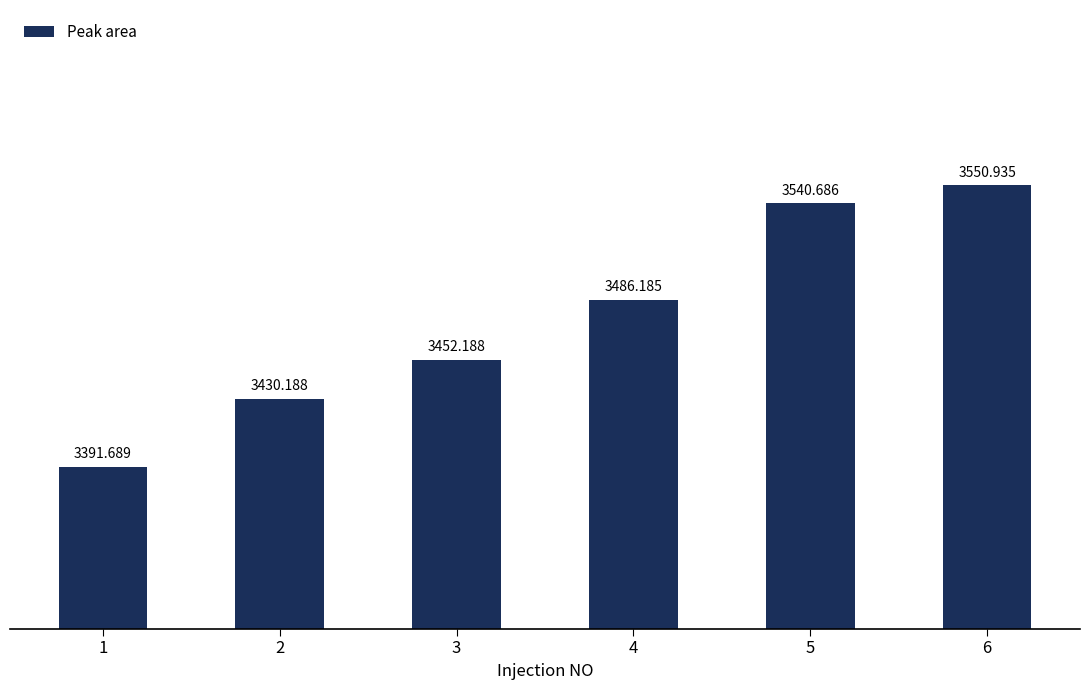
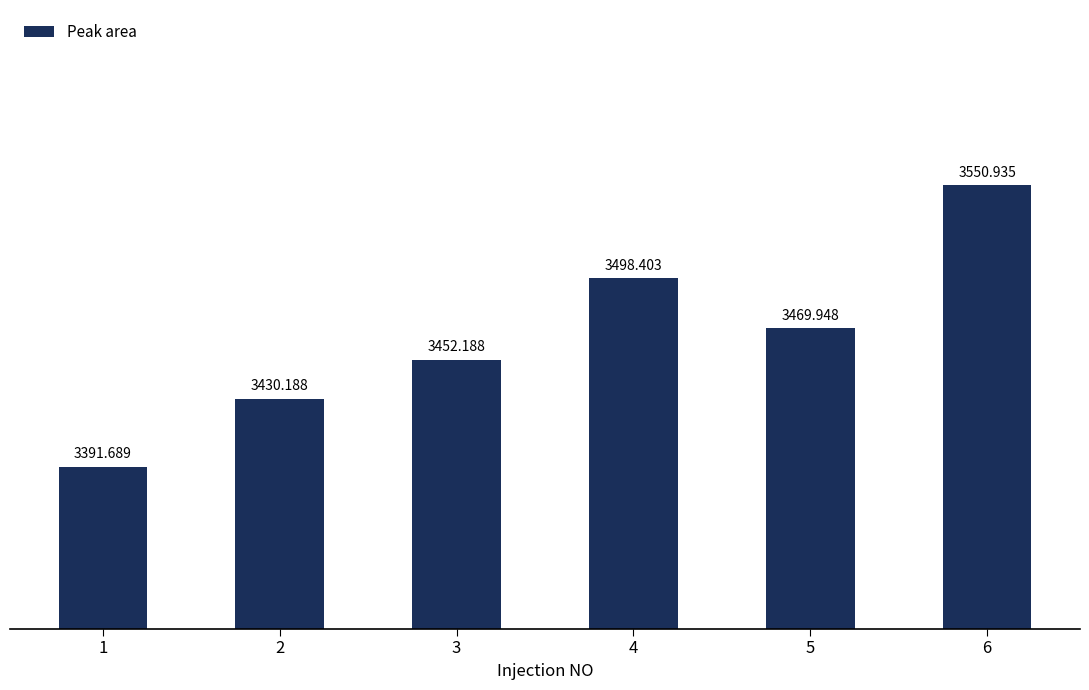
  {
    "1": 3391.689,
    "2": 3430.188,
    "3": 3452.188,
-   "4": 3486.185,
-   "5": 3540.686,
+   "4": 3498.403,
+   "5": 3469.948,
    "6": 3550.935
  }
